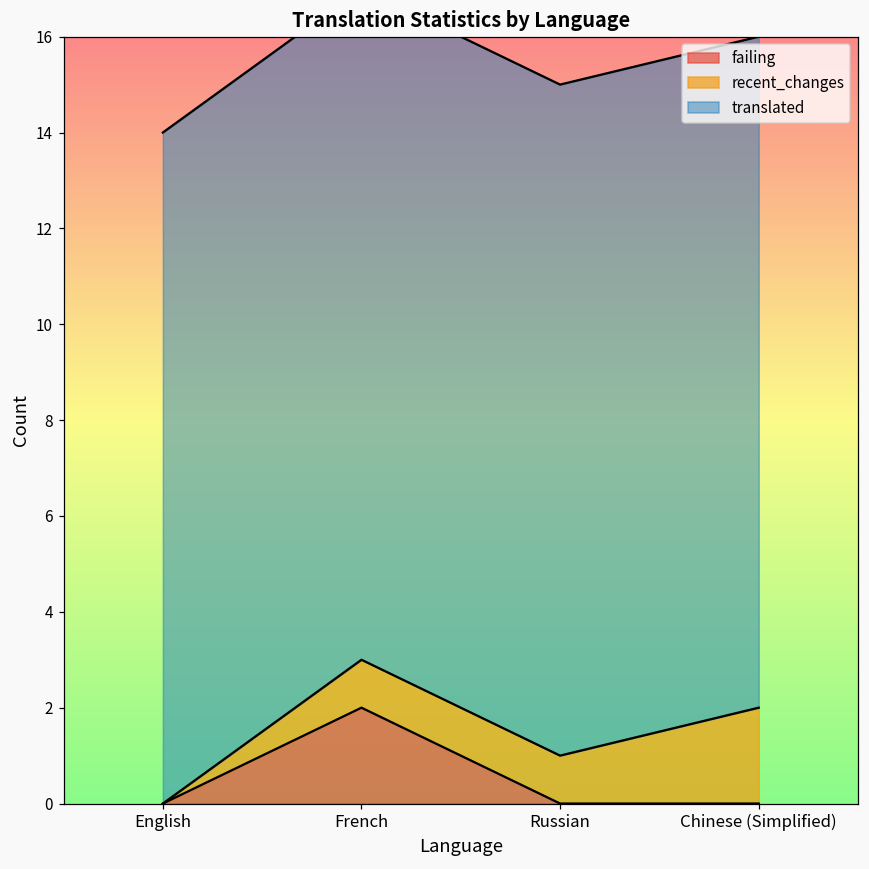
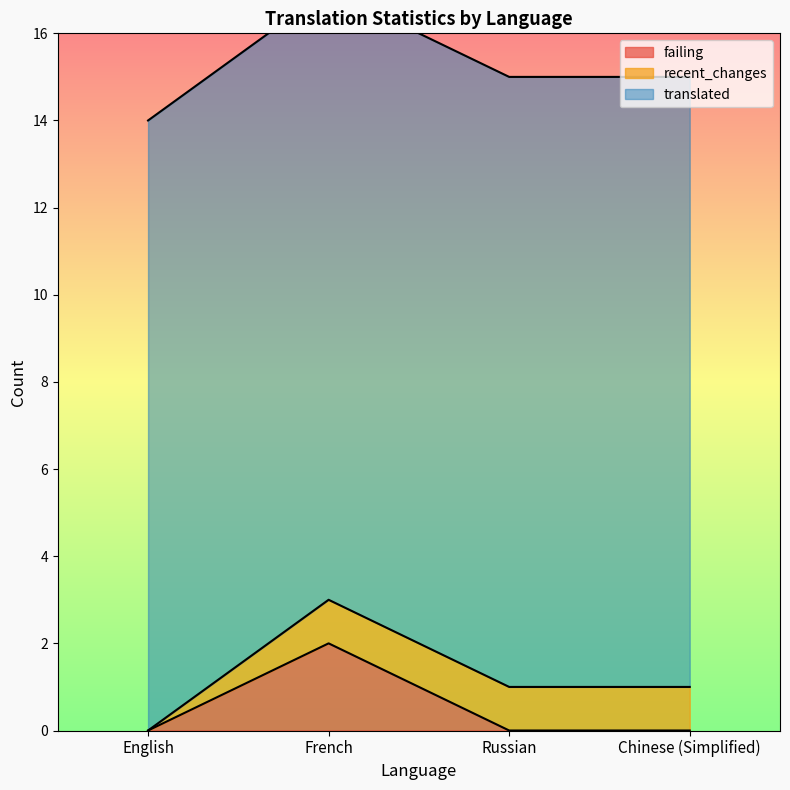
  {
    "failing": {
      "French": 2,
      "Russian": 0,
      "Chinese (Simplified)": 0
    },
    "recent_changes": {
      "French": 1,
      "Russian": 1,
-     "Chinese (Simplified)": 2
+     "Chinese (Simplified)": 1
    },
    "translated": {
      "English": 14,
      "Russian": 14
    }
  }
